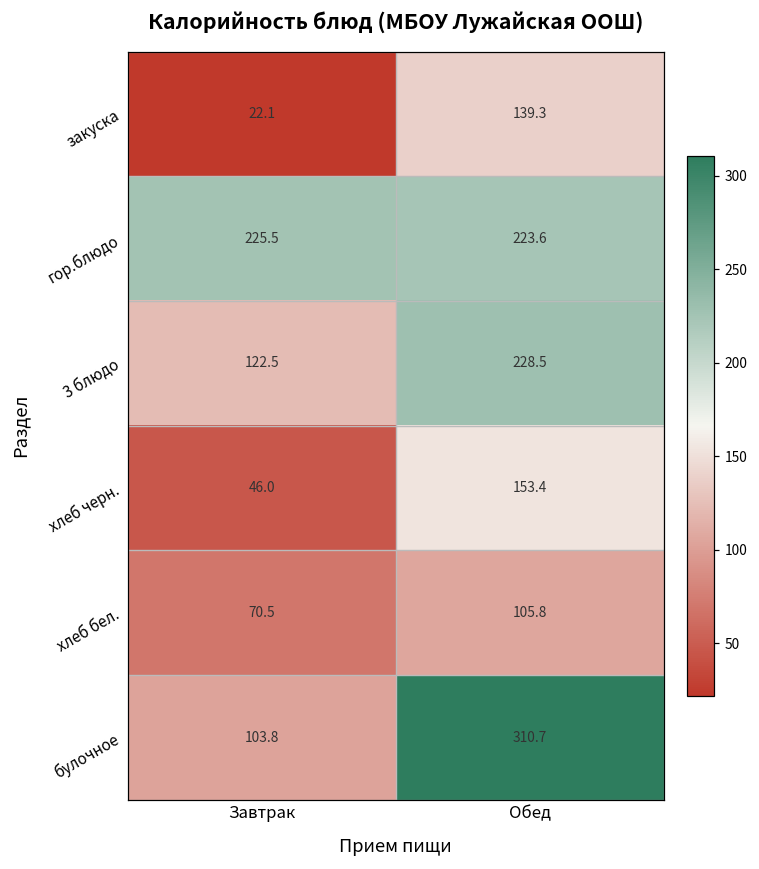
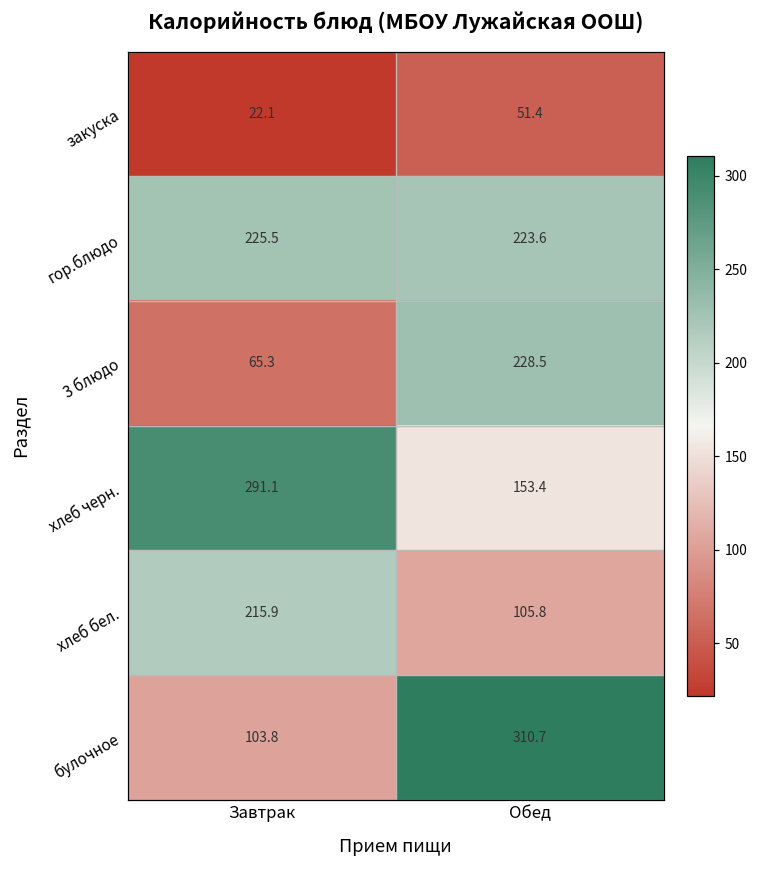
  {
    "закуска": {
      "Завтрак": 22.1,
-     "Обед": 139.3
+     "Обед": 51.4
    },
    "гор.блюдо": {
      "Завтрак": 225.5,
      "Обед": 223.6
    },
    "3 блюдо": {
-     "Завтрак": 122.5,
+     "Завтрак": 65.3,
      "Обед": 228.5
    },
    "хлеб черн.": {
-     "Завтрак": 46.0,
+     "Завтрак": 291.1,
      "Обед": 153.4
    },
    "хлеб бел.": {
-     "Завтрак": 70.5,
+     "Завтрак": 215.9,
      "Обед": 105.8
    },
    "булочное": {
      "Завтрак": 103.8,
      "Обед": 310.7
    }
  }
